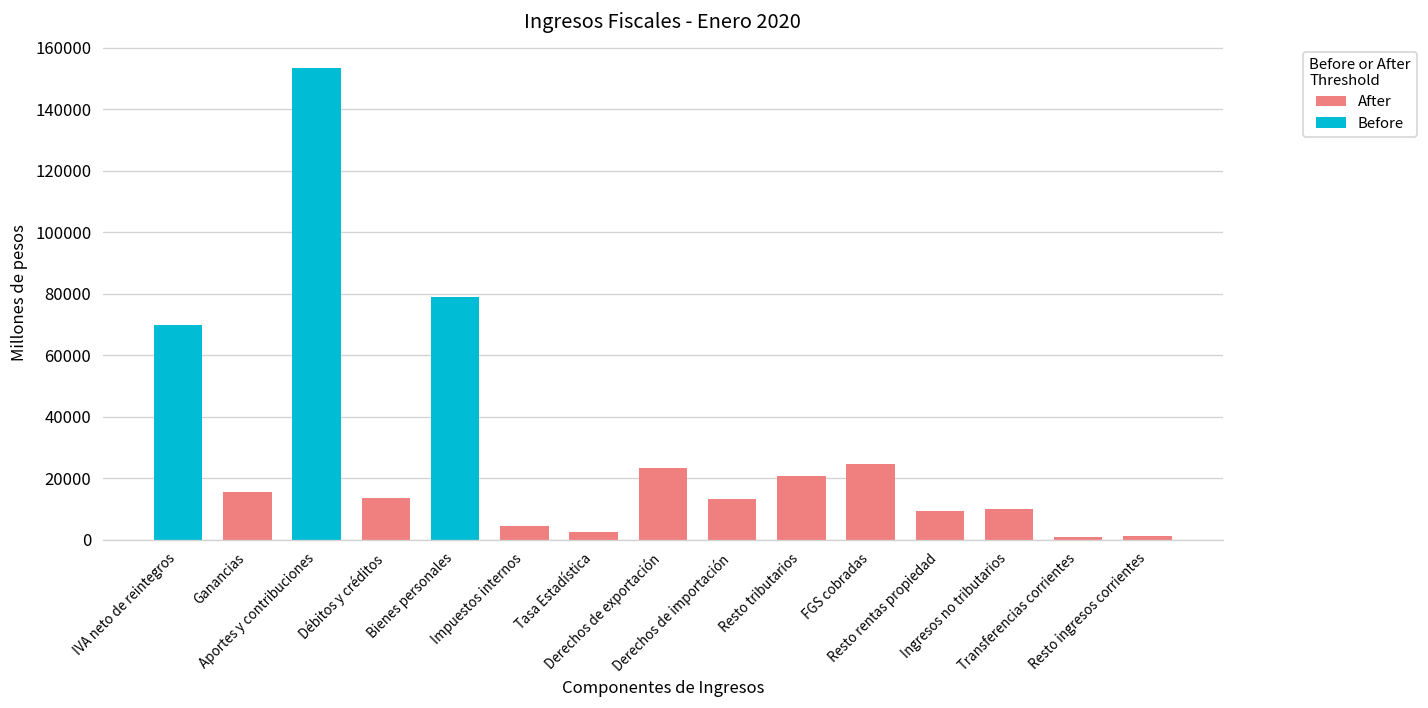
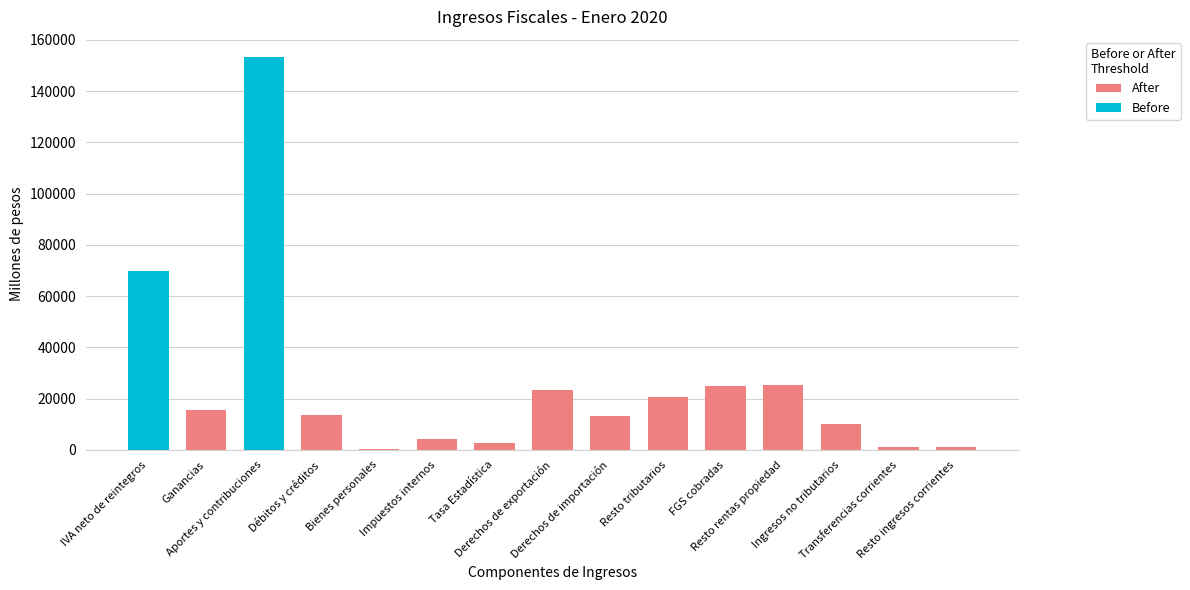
  {
    "IVA neto de reintegros": 70000,
    "Ganancias": 15000,
    "Aportes y contribuciones": 153000,
    "Débitos y créditos": 14000,
-   "Bienes personales": 79000,
+   "Bienes personales": 0,
    "Impuestos internos": 4000,
    "Tasa Estadística": 3000,
    "Derechos de exportación": 24000,
    "Derechos de importación": 13000,
    "Resto tributarios": 21000,
    "FGS cobradas": 25000,
-   "Resto rentas propiedad": 9000,
+   "Resto rentas propiedad": 25000,
    "Ingresos no tributarios": 10000,
    "Transferencias corrientes": 1000,
    "Resto ingresos corrientes": 1000
  }
